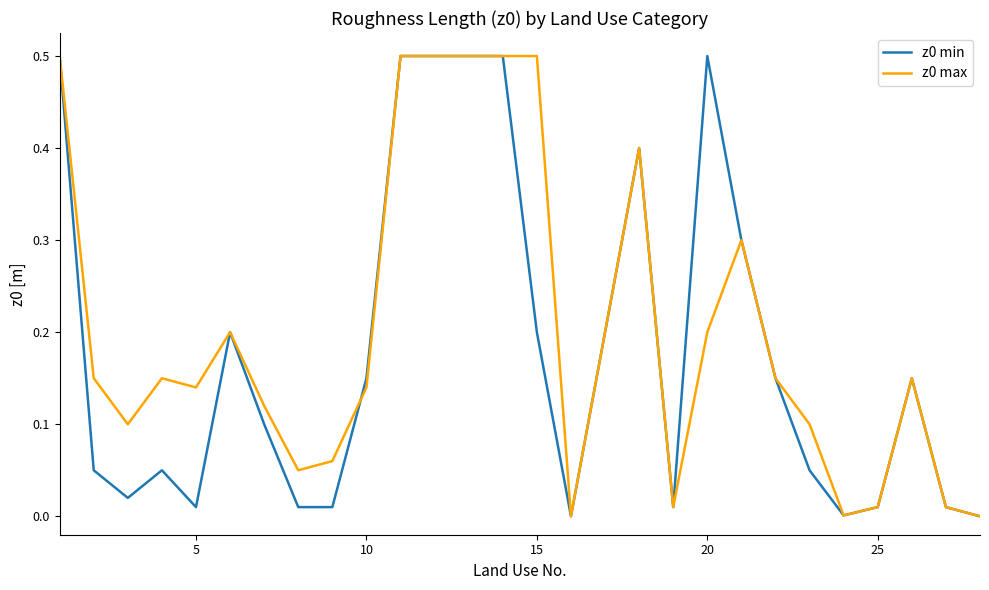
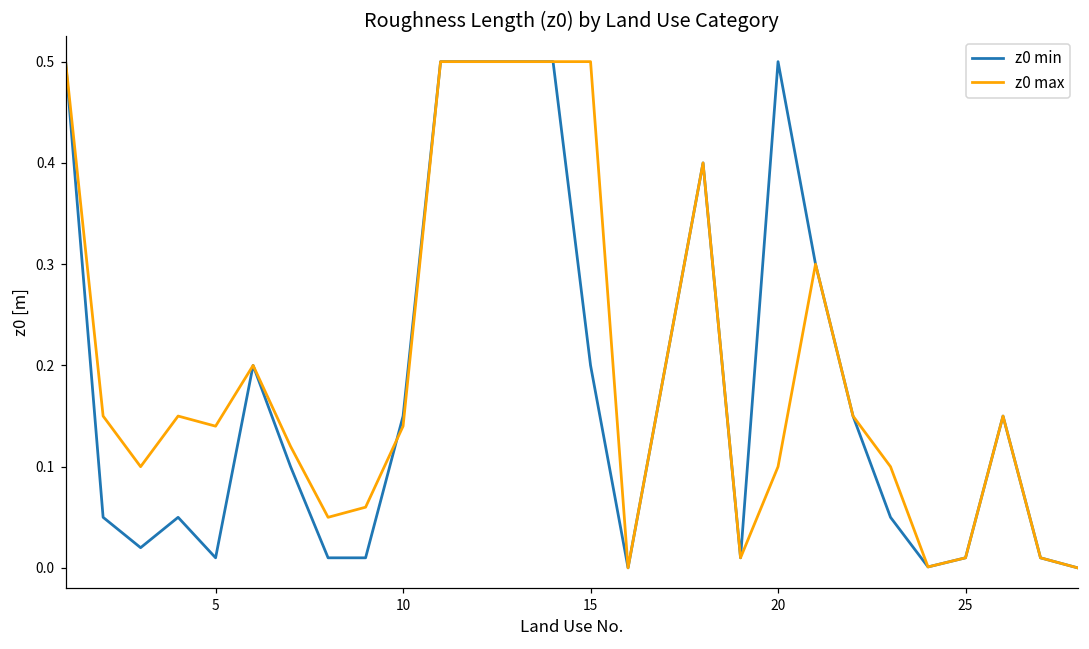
  {
    "z0 min": {
      "5": 0.01,
      "10": 0.15,
      "15": 0.2,
      "20": 0.5
    },
    "z0 max": {
      "5": 0.14,
      "10": 0.14,
      "15": 0.5,
-     "20": 0.2
+     "20": 0.1
    }
  }
